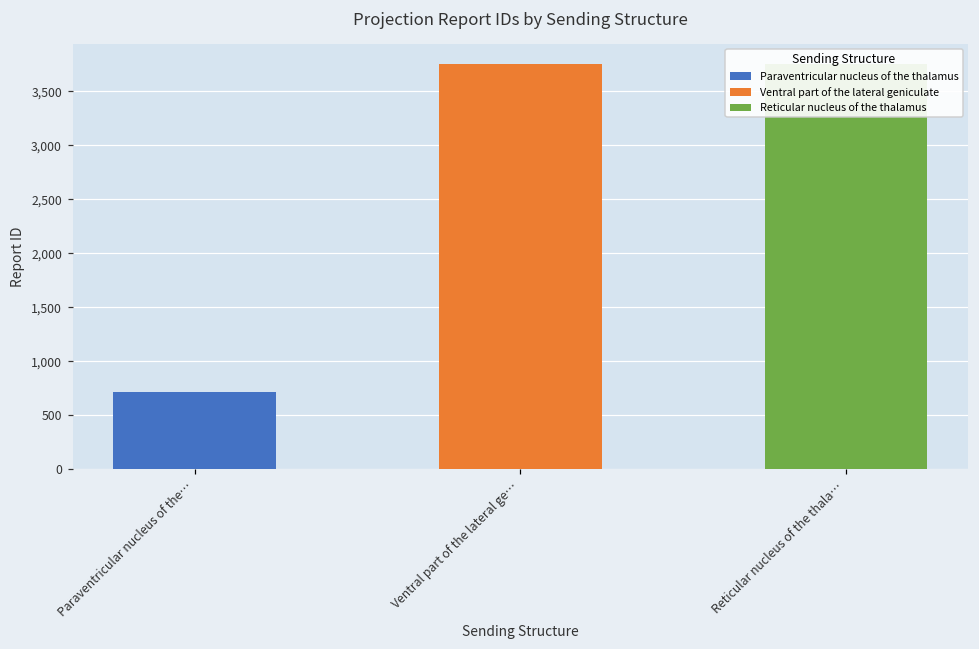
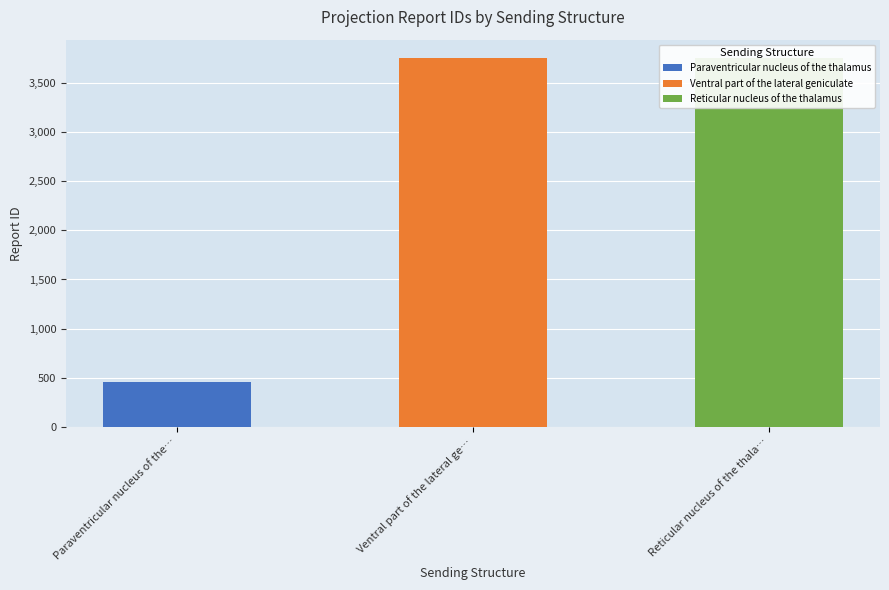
  {
-   "Paraventricular nucleus of the…": "700",
+   "Paraventricular nucleus of the…": "500",
    "Ventral part of the lateral ge…": "3,800"
  }
